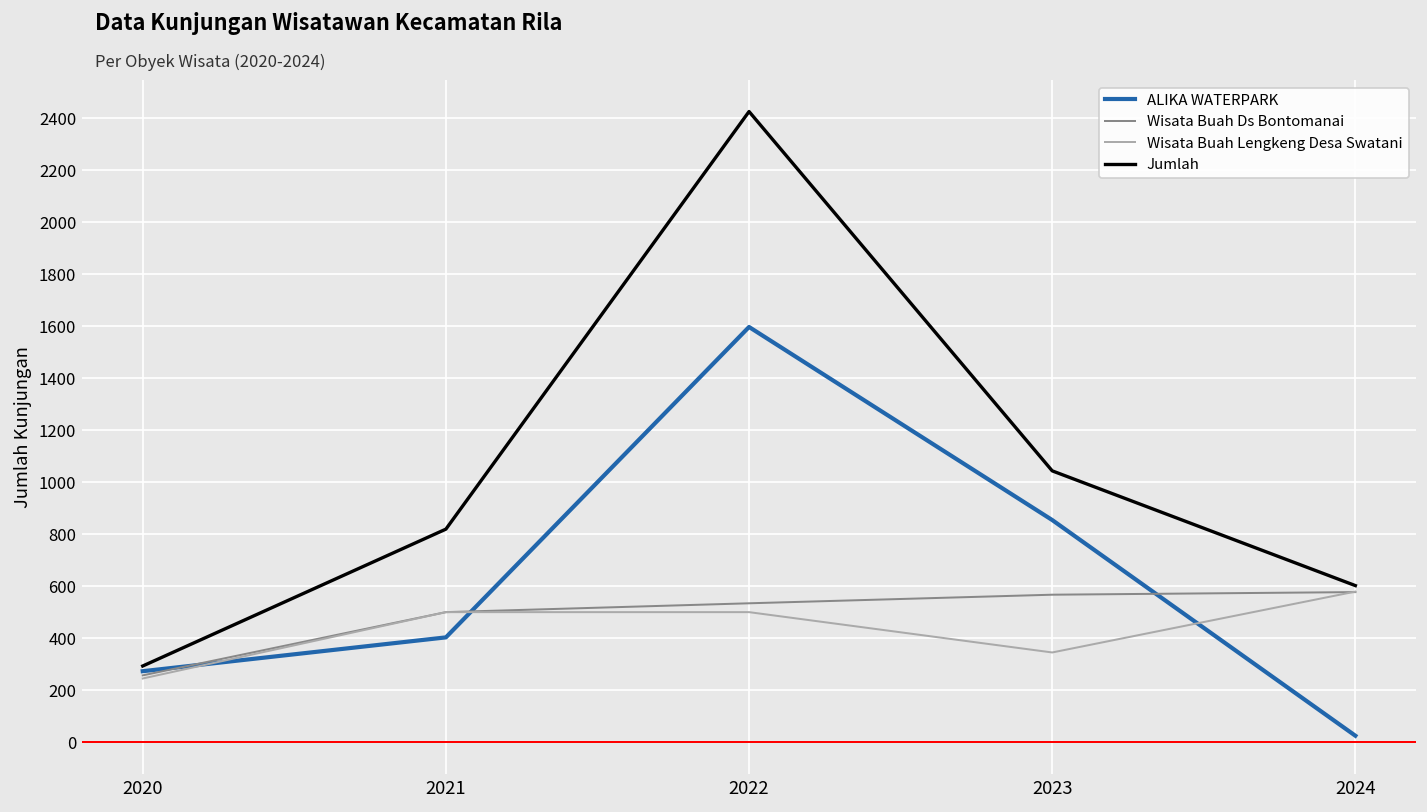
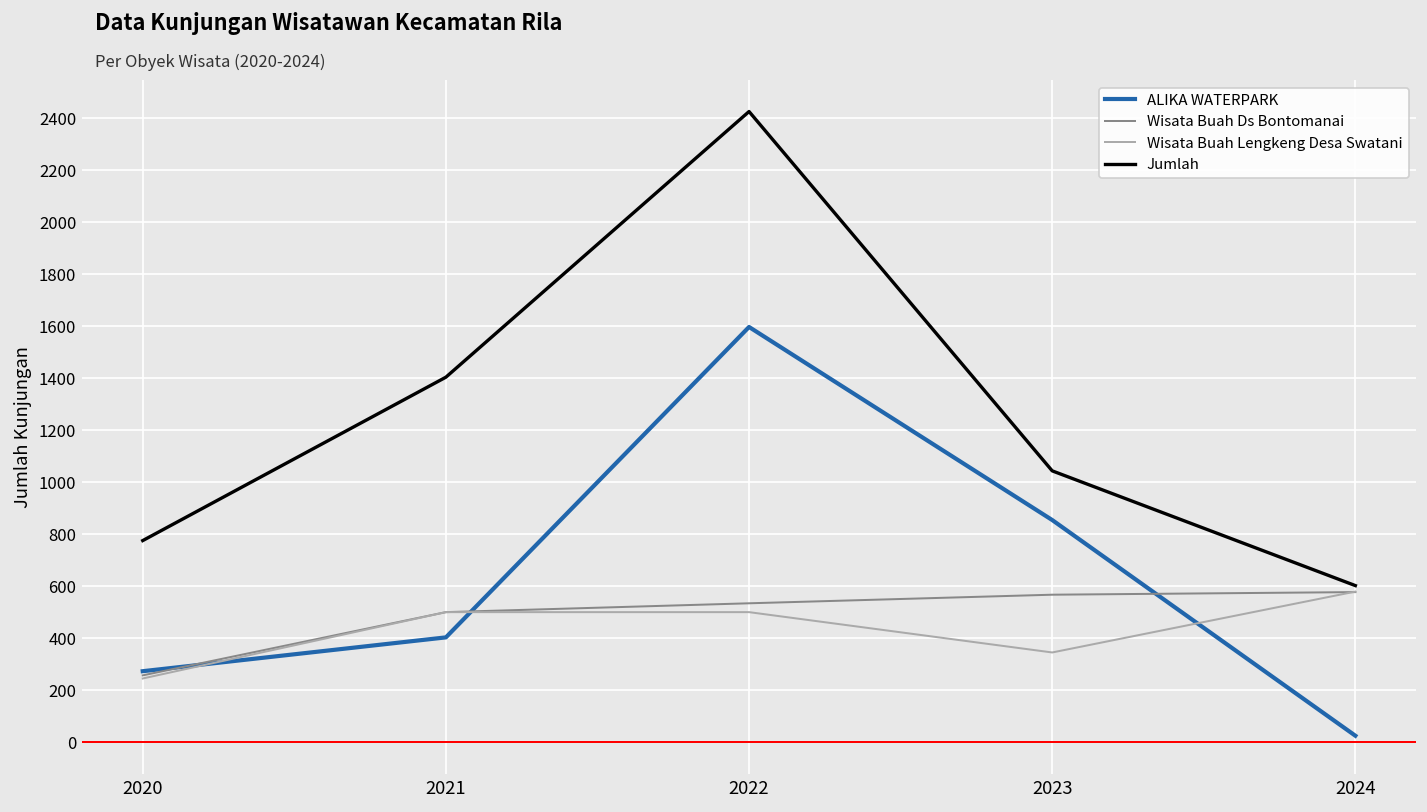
  {
    "ALIKA WATERPARK": {
      "2020": 270,
      "2021": 400,
      "2022": 1600,
      "2023": 850,
      "2024": 30
    },
    "Jumlah": {
-     "2020": 290,
-     "2021": 820,
+     "2020": 780,
+     "2021": 1400,
      "2022": 2420,
      "2023": 1040,
      "2024": 600
    }
  }
